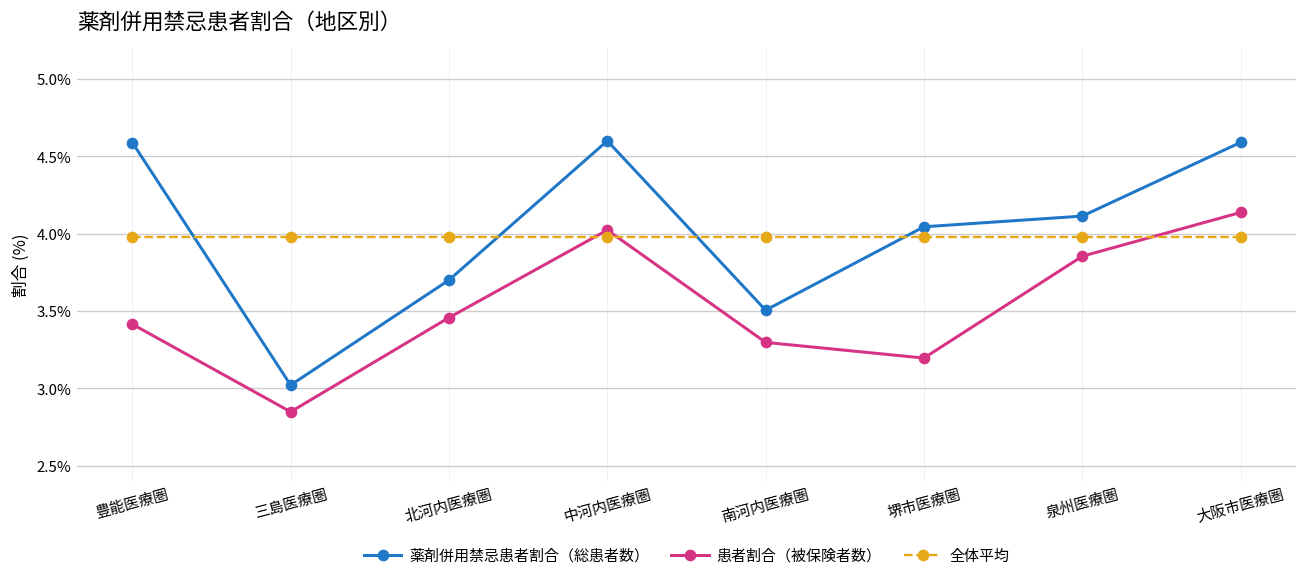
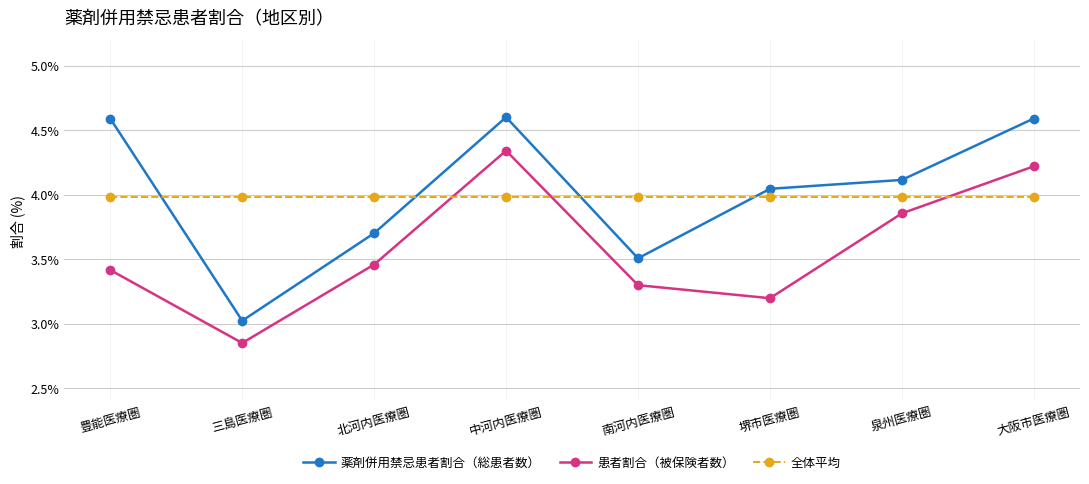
  {
    "薬剤併用禁忌患者割合（総患者数）": {
      "豊能医療圏": "4.59%",
      "三島医療圏": "3.02%",
      "北河内医療圏": "3.70%",
      "中河内医療圏": "4.60%",
      "南河内医療圏": "3.51%",
      "堺市医療圏": "4.05%",
      "泉州医療圏": "4.11%",
      "大阪市医療圏": "4.59%"
    },
    "患者割合（被保険者数）": {
      "豊能医療圏": "3.42%",
      "三島医療圏": "2.85%",
      "北河内医療圏": "3.46%",
-     "中河内医療圏": "4.02%",
+     "中河内医療圏": "4.34%",
      "南河内医療圏": "3.30%",
      "堺市医療圏": "3.20%",
      "泉州医療圏": "3.85%",
-     "大阪市医療圏": "4.14%"
+     "大阪市医療圏": "4.22%"
    },
    "全体平均": {
      "豊能医療圏": "3.98%",
      "三島医療圏": "3.98%",
      "北河内医療圏": "3.98%",
      "中河内医療圏": "3.98%",
      "南河内医療圏": "3.98%",
      "堺市医療圏": "3.98%",
      "泉州医療圏": "3.98%",
      "大阪市医療圏": "3.98%"
    }
  }
